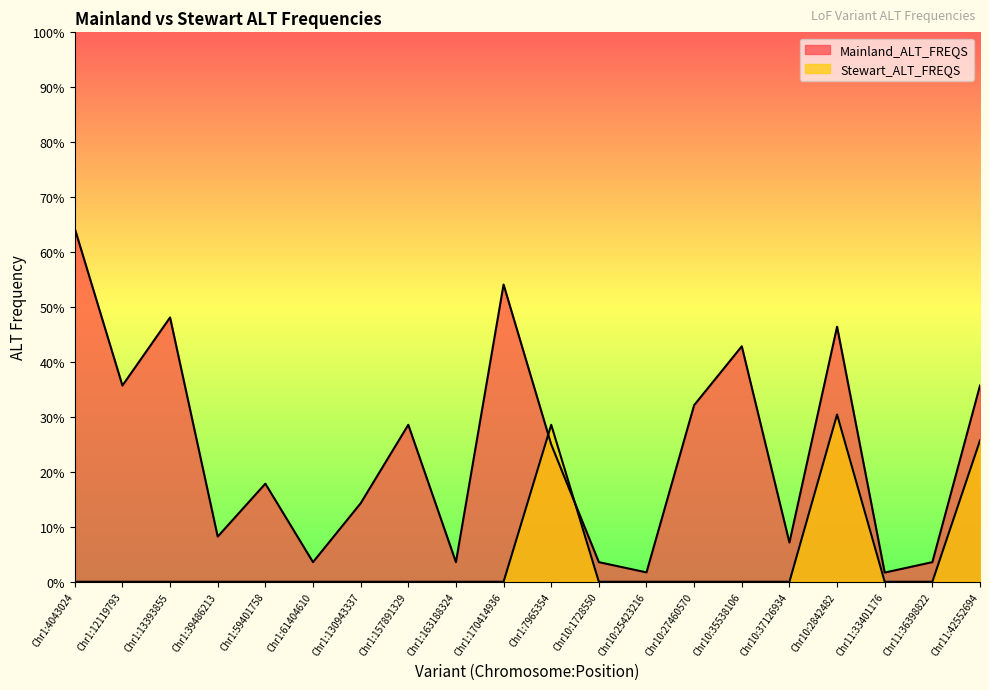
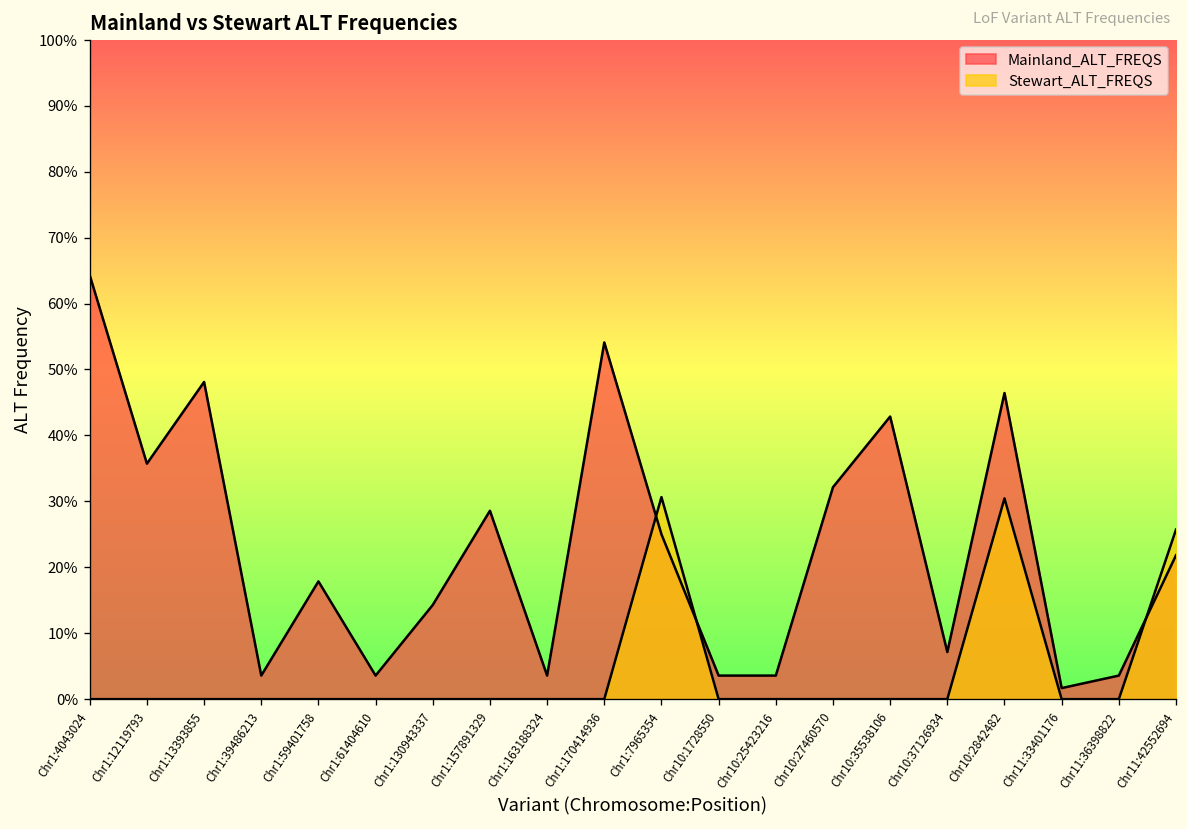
  {
    "Mainland_ALT_FREQS": {
      "Chr1:4043024": "64%",
      "Chr1:12119793": "36%",
      "Chr1:13393855": "48%",
-     "Chr1:39486213": "8%",
+     "Chr1:39486213": "4%",
      "Chr1:59401758": "18%",
      "Chr1:61404610": "4%",
      "Chr1:130943337": "14%",
      "Chr1:157891329": "29%",
      "Chr1:163188324": "4%",
      "Chr1:170414936": "54%",
      "Chr1:7965354": "25%",
      "Chr10:1728550": "4%",
-     "Chr10:25423216": "2%",
+     "Chr10:25423216": "4%",
      "Chr10:27460570": "32%",
      "Chr10:35538106": "43%",
      "Chr10:37126934": "7%",
      "Chr10:2842482": "46%",
      "Chr11:33401176": "2%",
      "Chr11:36398822": "4%",
-     "Chr11:42552694": "36%"
+     "Chr11:42552694": "22%"
    },
    "Stewart_ALT_FREQS": {
      "Chr1:4043024": "0%",
      "Chr1:12119793": "0%",
      "Chr1:13393855": "0%",
      "Chr1:39486213": "0%",
      "Chr1:59401758": "0%",
      "Chr1:61404610": "0%",
      "Chr1:130943337": "0%",
      "Chr1:157891329": "0%",
      "Chr1:163188324": "0%",
      "Chr1:170414936": "0%",
-     "Chr1:7965354": "29%",
+     "Chr1:7965354": "31%",
      "Chr10:1728550": "0%",
      "Chr10:25423216": "0%",
      "Chr10:27460570": "0%",
      "Chr10:35538106": "0%",
      "Chr10:37126934": "0%",
      "Chr10:2842482": "30%",
      "Chr11:33401176": "0%",
      "Chr11:36398822": "0%",
      "Chr11:42552694": "26%"
    }
  }
